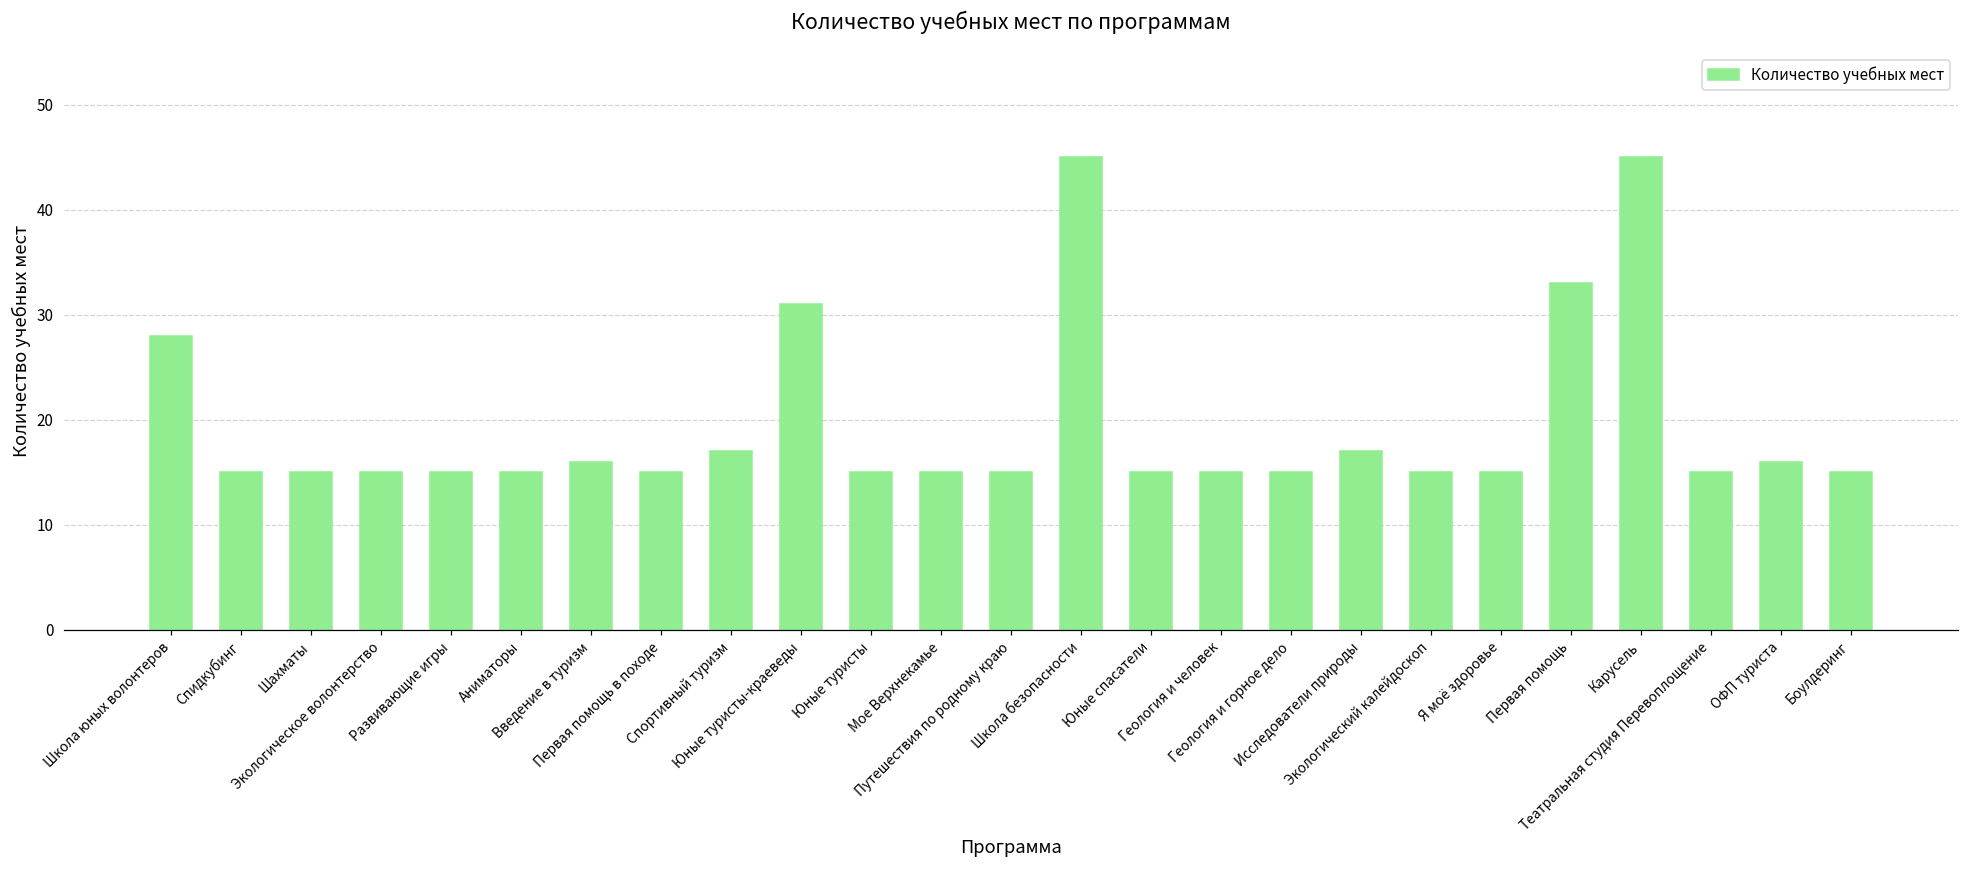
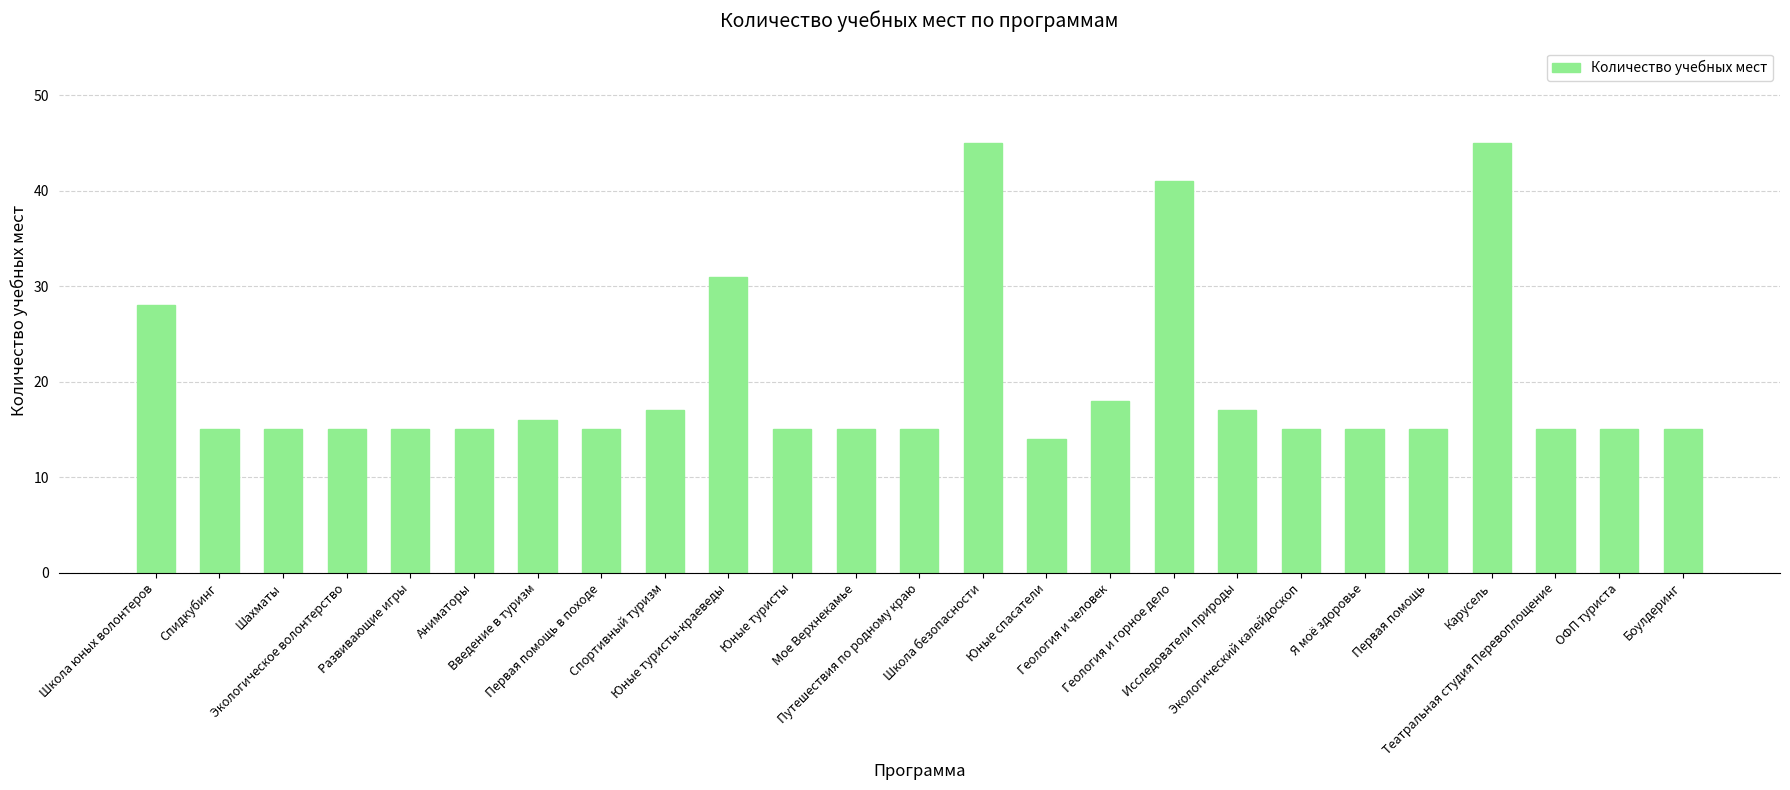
  {
    "Школа юных волонтеров": 28,
    "Спидкубинг": 15,
    "Шахматы": 15,
    "Экологическое волонтерство": 15,
    "Развивающие игры": 15,
    "Аниматоры": 15,
    "Введение в туризм": 16,
    "Первая помощь в походе": 15,
    "Спортивный туризм": 17,
    "Юные туристы-краеведы": 31,
    "Юные туристы": 15,
    "Мое Верхнекамье": 15,
    "Путешествия по родному краю": 15,
    "Школа безопасности": 45,
-   "Юные спасатели": 15,
-   "Геология и человек": 15,
-   "Геология и горное дело": 15,
+   "Юные спасатели": 14,
+   "Геология и человек": 18,
+   "Геология и горное дело": 41,
    "Исследователи природы": 17,
    "Экологический калейдоскоп": 15,
    "Я моё здоровье": 15,
-   "Первая помощь": 33,
+   "Первая помощь": 15,
    "Карусель": 45,
    "Театральная студия Перевоплощение": 15,
-   "ОФП туриста": 16,
+   "ОФП туриста": 15,
    "Боулдеринг": 15
  }
